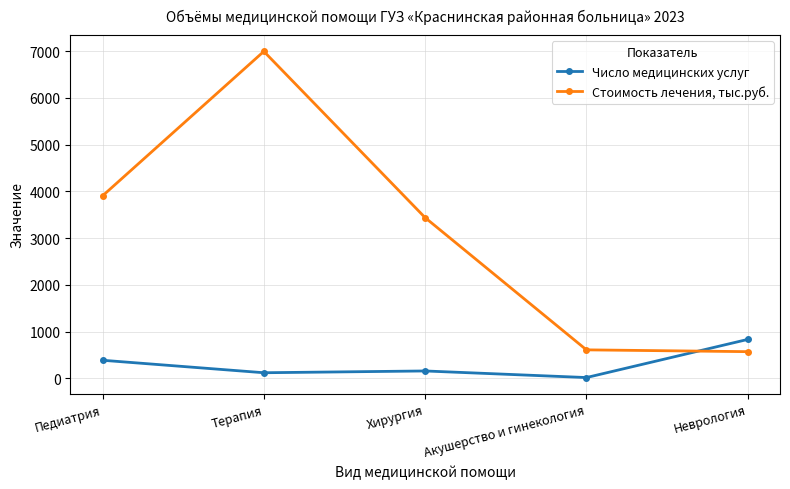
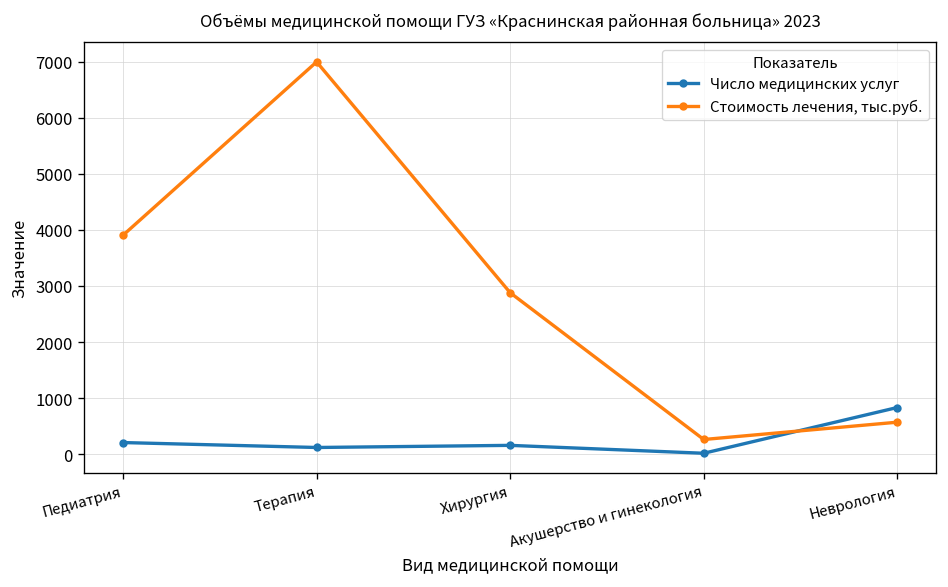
  {
    "Число медицинских услуг": {
-     "Педиатрия": 400,
+     "Педиатрия": 200,
      "Терапия": 100,
      "Хирургия": 200,
      "Акушерство и гинекология": 0,
      "Неврология": 800
    },
    "Стоимость лечения, тыс.руб.": {
      "Педиатрия": 3900,
      "Терапия": 7000,
-     "Хирургия": 3400,
-     "Акушерство и гинекология": 600,
+     "Хирургия": 2900,
+     "Акушерство и гинекология": 300,
      "Неврология": 600
    }
  }
